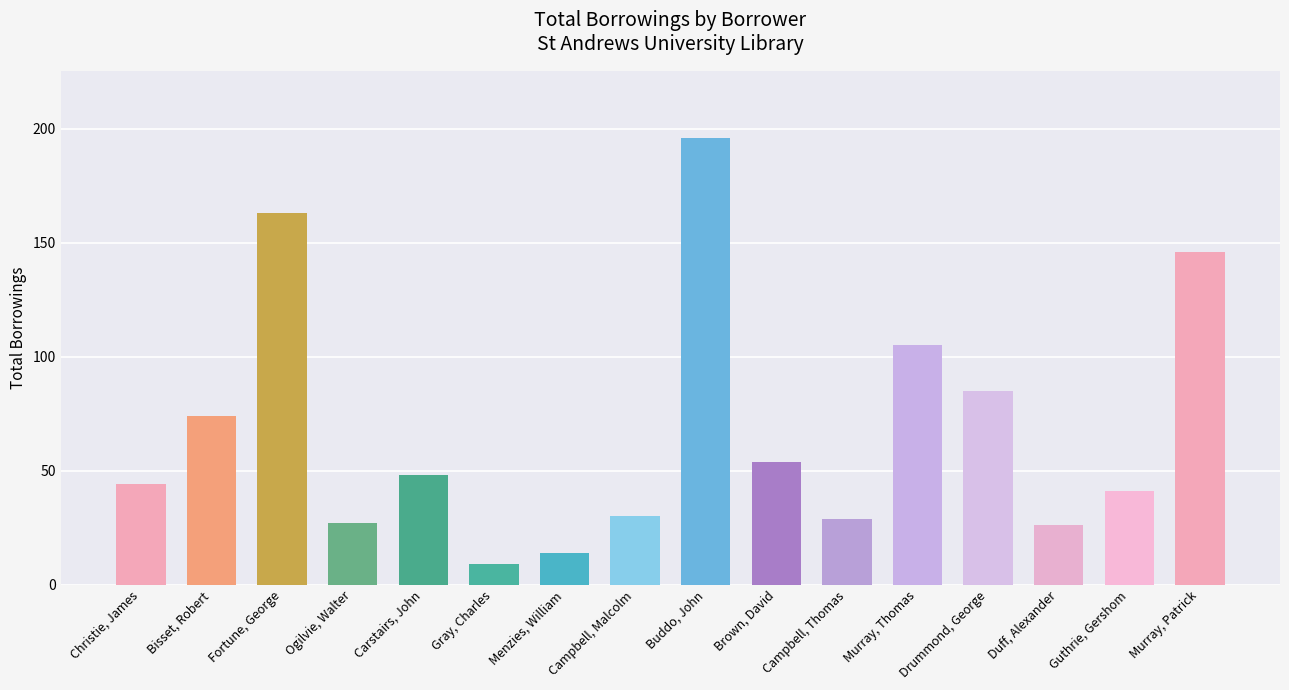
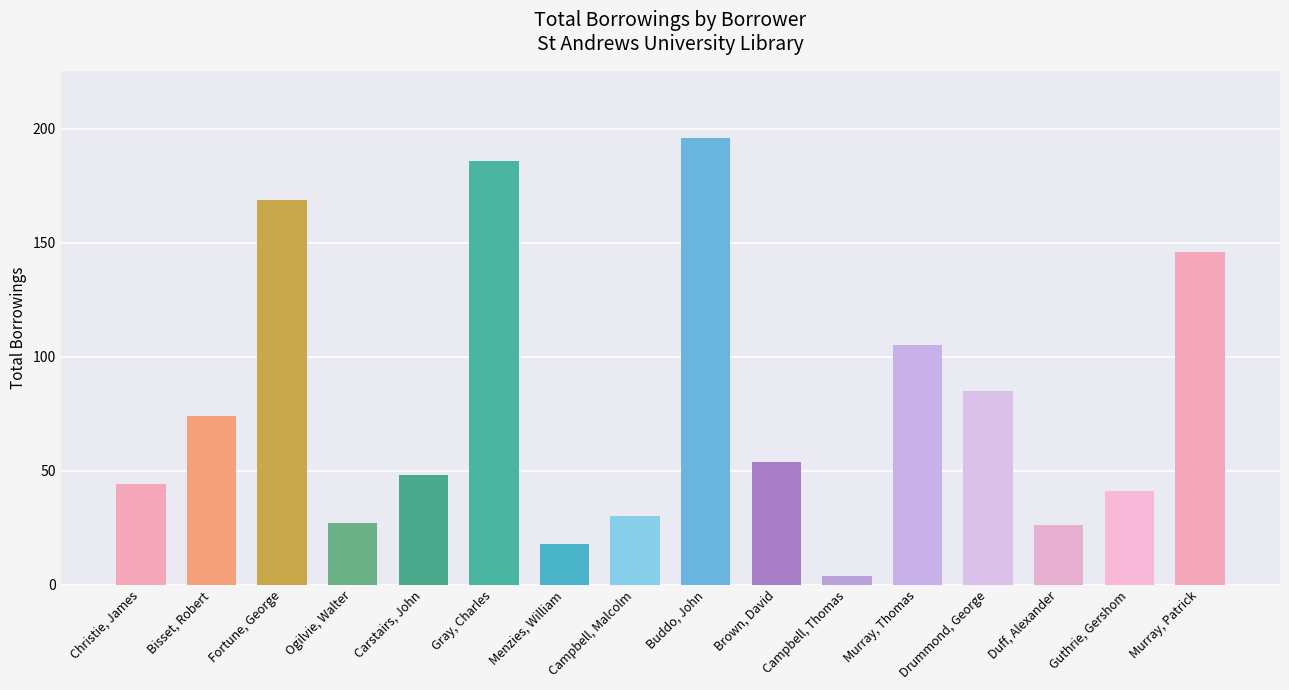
  {
    "Christie, James": 44,
    "Bisset, Robert": 74,
-   "Fortune, George": 163,
+   "Fortune, George": 169,
    "Ogilvie, Walter": 27,
    "Carstairs, John": 48,
-   "Gray, Charles": 9,
-   "Menzies, William": 14,
+   "Gray, Charles": 186,
+   "Menzies, William": 18,
    "Campbell, Malcolm": 30,
    "Buddo, John": 196,
    "Brown, David": 54,
-   "Campbell, Thomas": 29,
+   "Campbell, Thomas": 4,
    "Murray, Thomas": 105,
    "Drummond, George": 85,
    "Duff, Alexander": 26,
    "Guthrie, Gershom": 41,
    "Murray, Patrick": 146
  }
